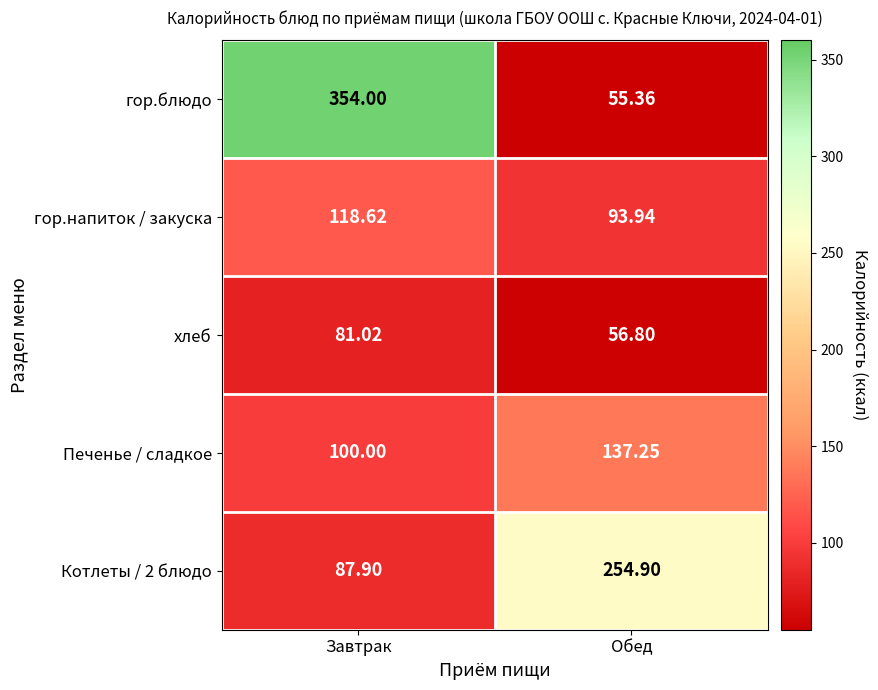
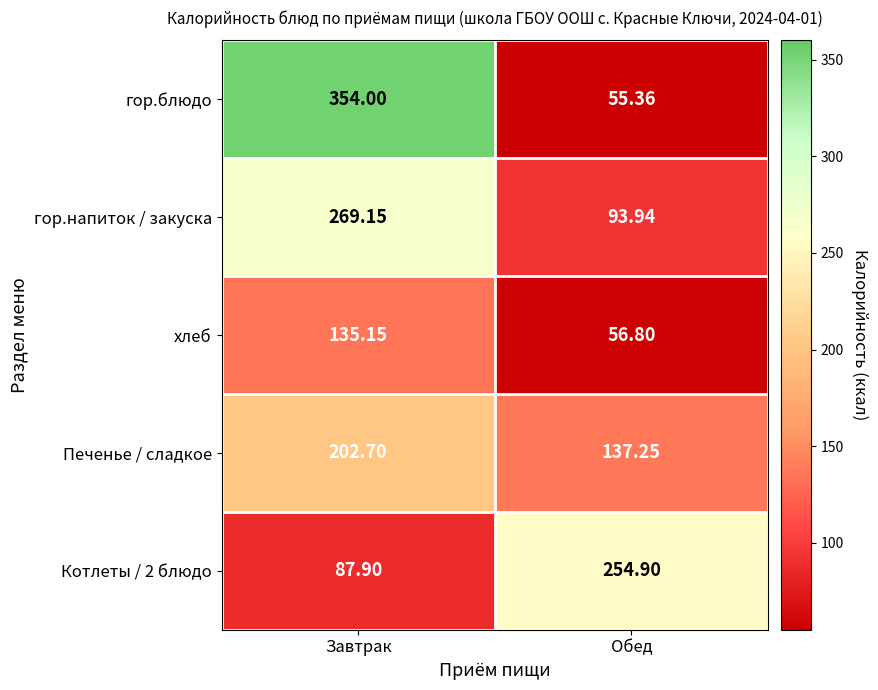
  {
    "гор.блюдо": {
      "Завтрак": 354.00,
      "Обед": 55.36
    },
    "гор.напиток / закуска": {
-     "Завтрак": 118.62,
+     "Завтрак": 269.15,
      "Обед": 93.94
    },
    "хлеб": {
-     "Завтрак": 81.02,
+     "Завтрак": 135.15,
      "Обед": 56.80
    },
    "Печенье / сладкое": {
-     "Завтрак": 100.00,
+     "Завтрак": 202.70,
      "Обед": 137.25
    },
    "Котлеты / 2 блюдо": {
      "Завтрак": 87.90,
      "Обед": 254.90
    }
  }
